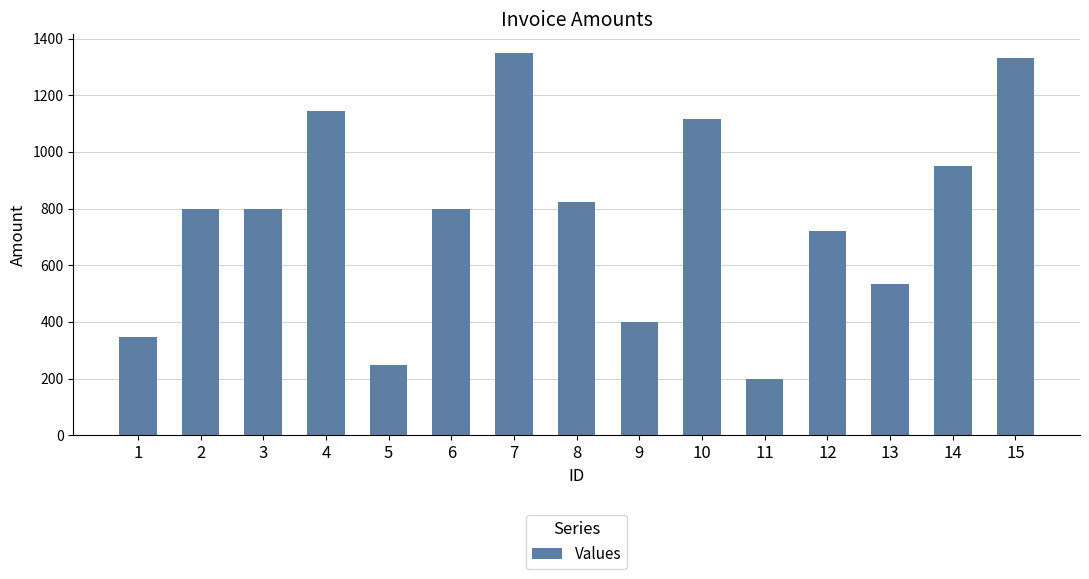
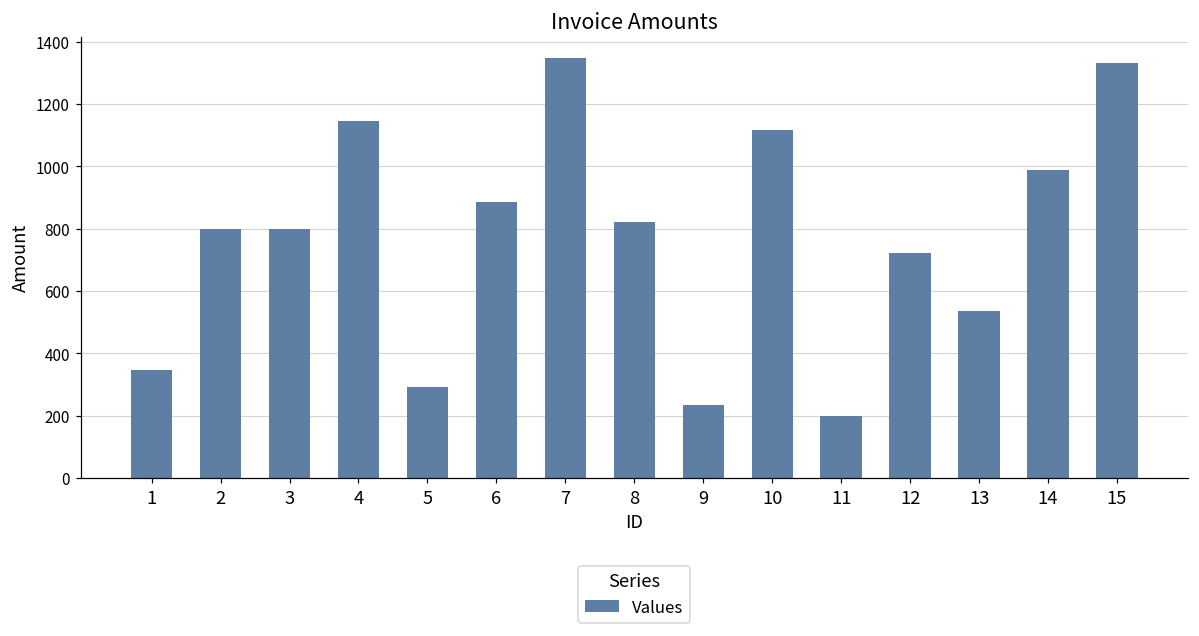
  {
    "1": 350,
    "2": 800,
    "3": 800,
    "4": 1150,
-   "5": 250,
-   "6": 800,
+   "5": 290,
+   "6": 890,
    "7": 1350,
    "8": 820,
-   "9": 400,
+   "9": 240,
    "10": 1120,
    "11": 200,
    "12": 720,
    "13": 530,
-   "14": 950,
+   "14": 990,
    "15": 1330
  }
